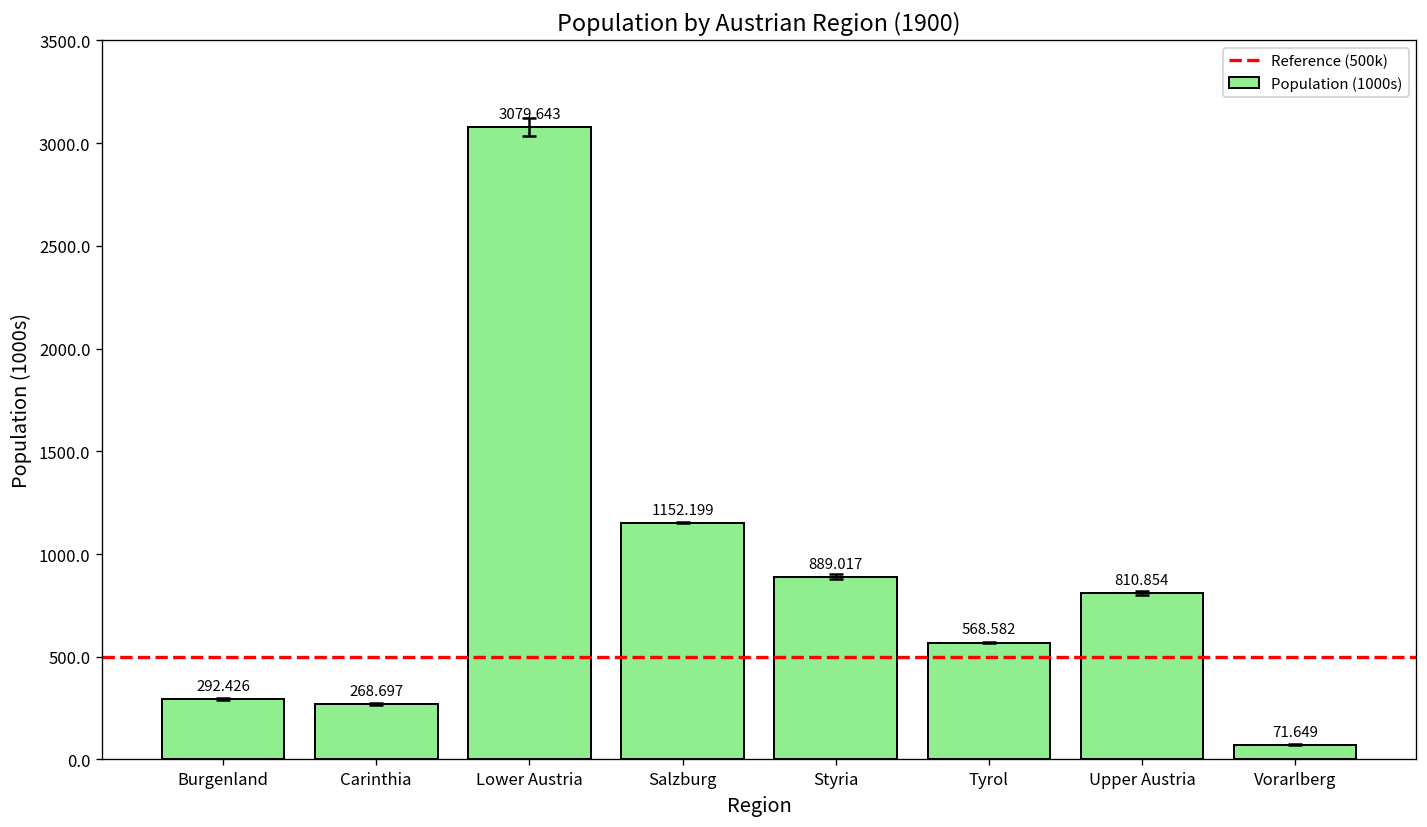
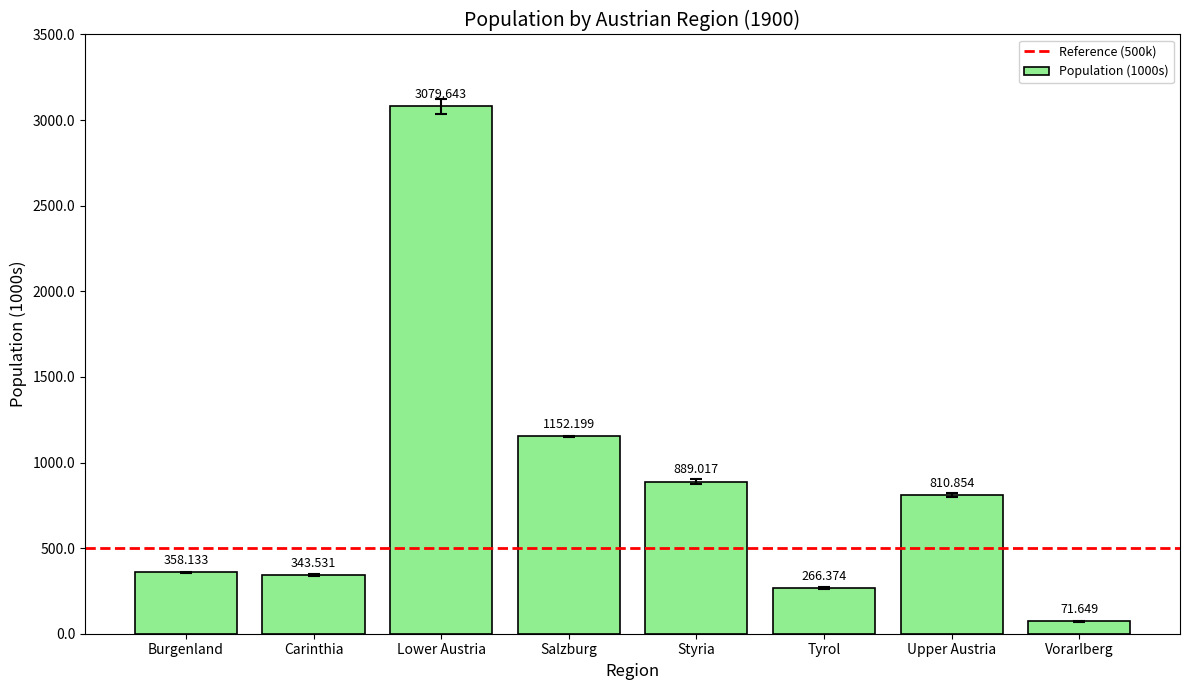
  {
    "Population (1000s)": {
-     "Burgenland": 292.426,
-     "Carinthia": 268.697,
+     "Burgenland": 358.133,
+     "Carinthia": 343.531,
      "Salzburg": 1152.199,
      "Styria": 889.017,
-     "Tyrol": 568.582,
+     "Tyrol": 266.374,
      "Upper Austria": 810.854,
      "Vorarlberg": 71.649
    }
  }
